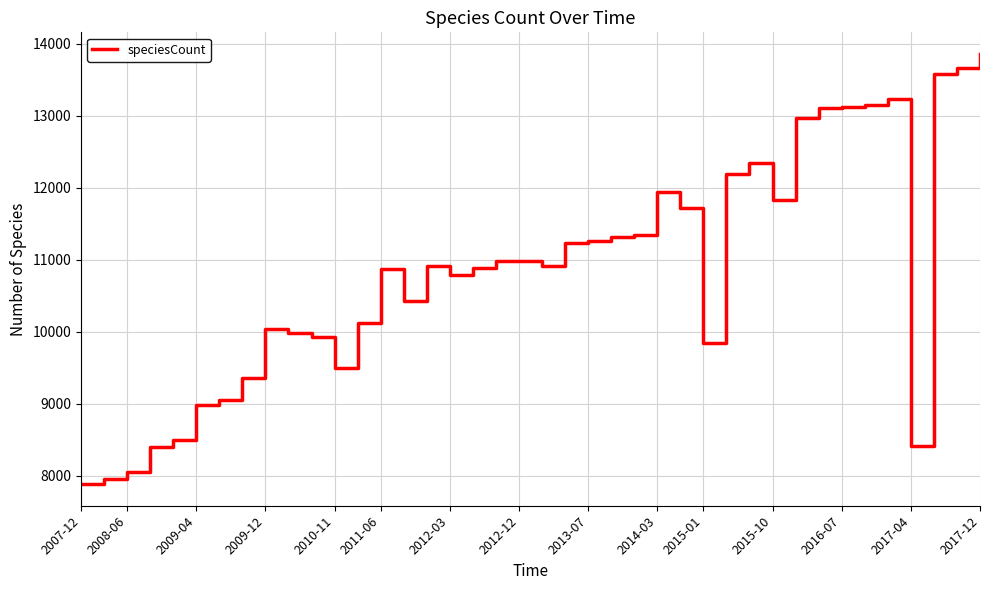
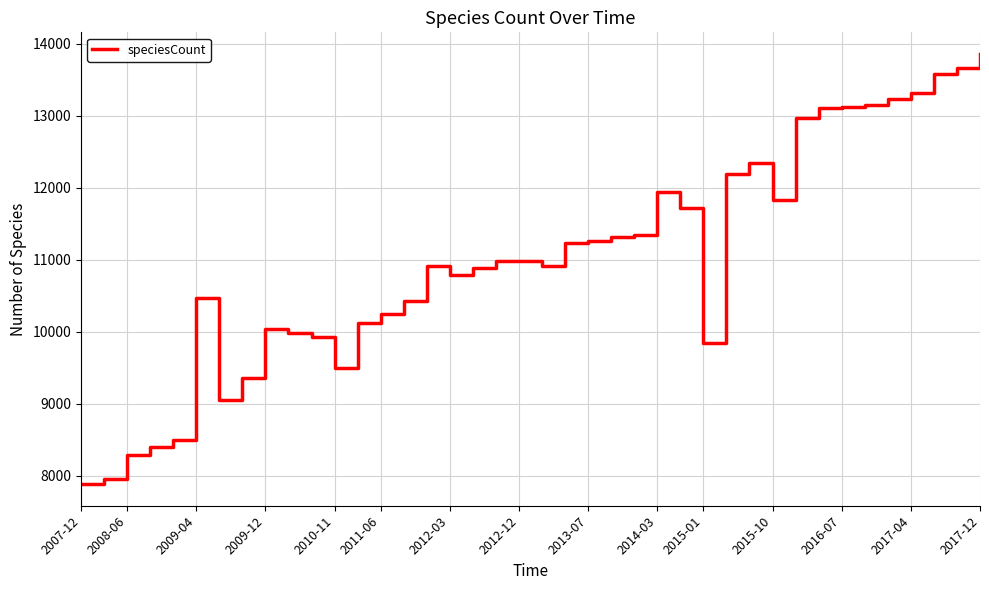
  {
    "2007-12": 7900,
-   "2008-06": 8100,
-   "2009-04": 9000,
+   "2008-06": 8300,
+   "2009-04": 10500,
    "2009-12": 10000,
    "2010-11": 9500,
-   "2011-06": 10900,
+   "2011-06": 10300,
    "2012-03": 10800,
    "2012-12": 11000,
    "2013-07": 11300,
    "2014-03": 11900,
    "2015-01": 9800,
    "2015-10": 11800,
    "2016-07": 13100,
-   "2017-04": 8400,
+   "2017-04": 13300,
    "2017-12": 13900
  }
